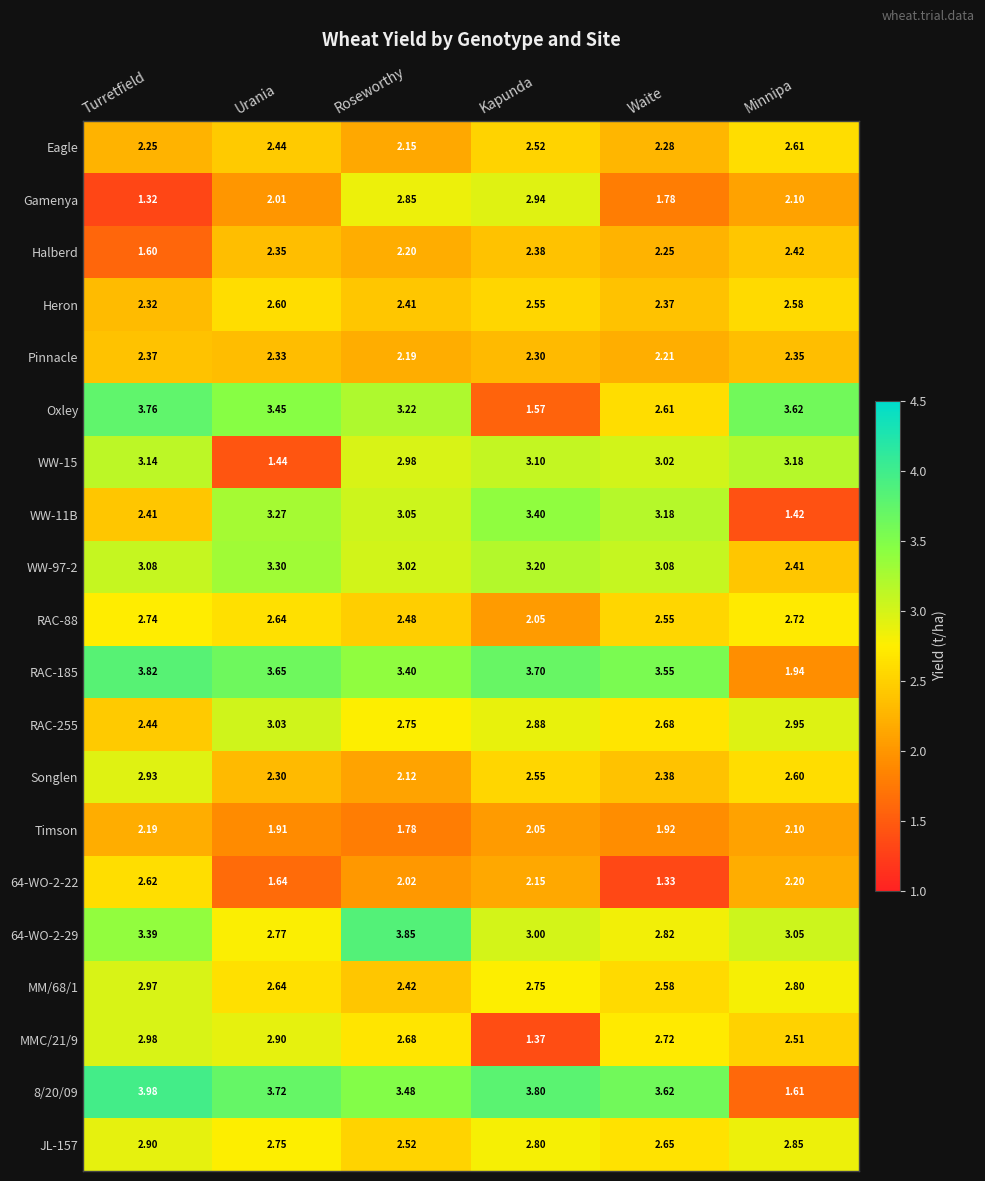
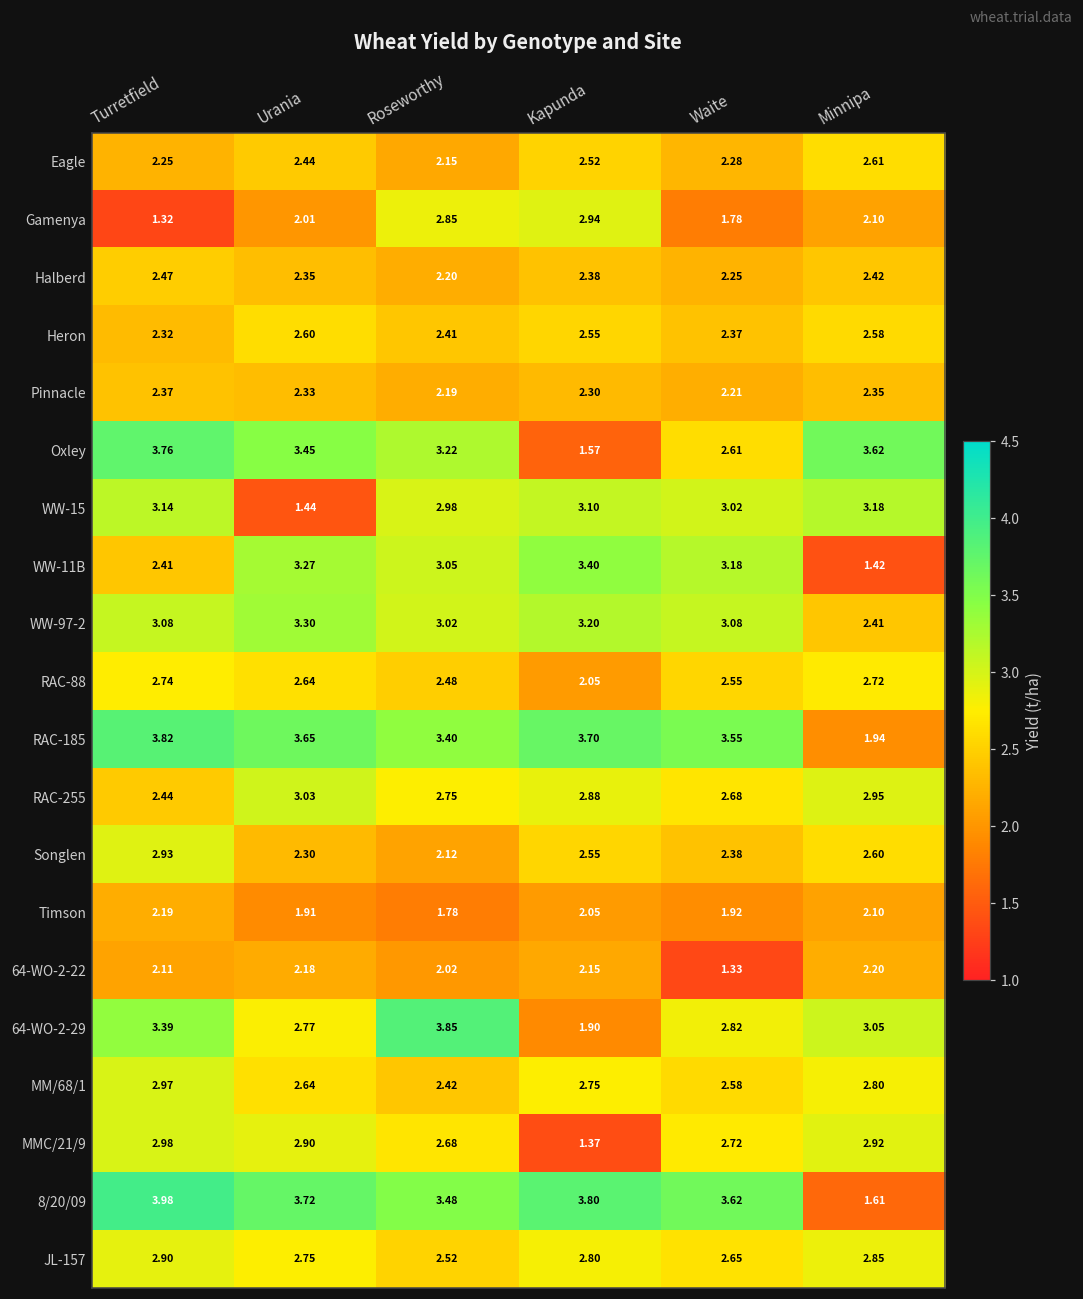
  {
    "Eagle": {
      "Turretfield": 2.25,
      "Urania": 2.44,
      "Roseworthy": 2.15,
      "Kapunda": 2.52,
      "Waite": 2.28,
      "Minnipa": 2.61
    },
    "Gamenya": {
      "Turretfield": 1.32,
      "Urania": 2.01,
      "Roseworthy": 2.85,
      "Kapunda": 2.94,
      "Waite": 1.78,
      "Minnipa": 2.10
    },
    "Halberd": {
-     "Turretfield": 1.60,
+     "Turretfield": 2.47,
      "Urania": 2.35,
      "Roseworthy": 2.20,
      "Kapunda": 2.38,
      "Waite": 2.25,
      "Minnipa": 2.42
    },
    "Heron": {
      "Turretfield": 2.32,
      "Urania": 2.60,
      "Roseworthy": 2.41,
      "Kapunda": 2.55,
      "Waite": 2.37,
      "Minnipa": 2.58
    },
    "Pinnacle": {
      "Turretfield": 2.37,
      "Urania": 2.33,
      "Roseworthy": 2.19,
      "Kapunda": 2.30,
      "Waite": 2.21,
      "Minnipa": 2.35
    },
    "Oxley": {
      "Turretfield": 3.76,
      "Urania": 3.45,
      "Roseworthy": 3.22,
      "Kapunda": 1.57,
      "Waite": 2.61,
      "Minnipa": 3.62
    },
    "WW-15": {
      "Turretfield": 3.14,
      "Urania": 1.44,
      "Roseworthy": 2.98,
      "Kapunda": 3.10,
      "Waite": 3.02,
      "Minnipa": 3.18
    },
    "WW-11B": {
      "Turretfield": 2.41,
      "Urania": 3.27,
      "Roseworthy": 3.05,
      "Kapunda": 3.40,
      "Waite": 3.18,
      "Minnipa": 1.42
    },
    "WW-97-2": {
      "Turretfield": 3.08,
      "Urania": 3.30,
      "Roseworthy": 3.02,
      "Kapunda": 3.20,
      "Waite": 3.08,
      "Minnipa": 2.41
    },
    "RAC-88": {
      "Turretfield": 2.74,
      "Urania": 2.64,
      "Roseworthy": 2.48,
      "Kapunda": 2.05,
      "Waite": 2.55,
      "Minnipa": 2.72
    },
    "RAC-185": {
      "Turretfield": 3.82,
      "Urania": 3.65,
      "Roseworthy": 3.40,
      "Kapunda": 3.70,
      "Waite": 3.55,
      "Minnipa": 1.94
    },
    "RAC-255": {
      "Turretfield": 2.44,
      "Urania": 3.03,
      "Roseworthy": 2.75,
      "Kapunda": 2.88,
      "Waite": 2.68,
      "Minnipa": 2.95
    },
    "Songlen": {
      "Turretfield": 2.93,
      "Urania": 2.30,
      "Roseworthy": 2.12,
      "Kapunda": 2.55,
      "Waite": 2.38,
      "Minnipa": 2.60
    },
    "Timson": {
      "Turretfield": 2.19,
      "Urania": 1.91,
      "Roseworthy": 1.78,
      "Kapunda": 2.05,
      "Waite": 1.92,
      "Minnipa": 2.10
    },
    "64-WO-2-22": {
-     "Turretfield": 2.62,
-     "Urania": 1.64,
+     "Turretfield": 2.11,
+     "Urania": 2.18,
      "Roseworthy": 2.02,
      "Kapunda": 2.15,
      "Waite": 1.33,
      "Minnipa": 2.20
    },
    "64-WO-2-29": {
      "Turretfield": 3.39,
      "Urania": 2.77,
      "Roseworthy": 3.85,
-     "Kapunda": 3.00,
+     "Kapunda": 1.90,
      "Waite": 2.82,
      "Minnipa": 3.05
    },
    "MM/68/1": {
      "Turretfield": 2.97,
      "Urania": 2.64,
      "Roseworthy": 2.42,
      "Kapunda": 2.75,
      "Waite": 2.58,
      "Minnipa": 2.80
    },
    "MMC/21/9": {
      "Turretfield": 2.98,
      "Urania": 2.90,
      "Roseworthy": 2.68,
      "Kapunda": 1.37,
      "Waite": 2.72,
-     "Minnipa": 2.51
+     "Minnipa": 2.92
    },
    "8/20/09": {
      "Turretfield": 3.98,
      "Urania": 3.72,
      "Roseworthy": 3.48,
      "Kapunda": 3.80,
      "Waite": 3.62,
      "Minnipa": 1.61
    },
    "JL-157": {
      "Turretfield": 2.90,
      "Urania": 2.75,
      "Roseworthy": 2.52,
      "Kapunda": 2.80,
      "Waite": 2.65,
      "Minnipa": 2.85
    }
  }
